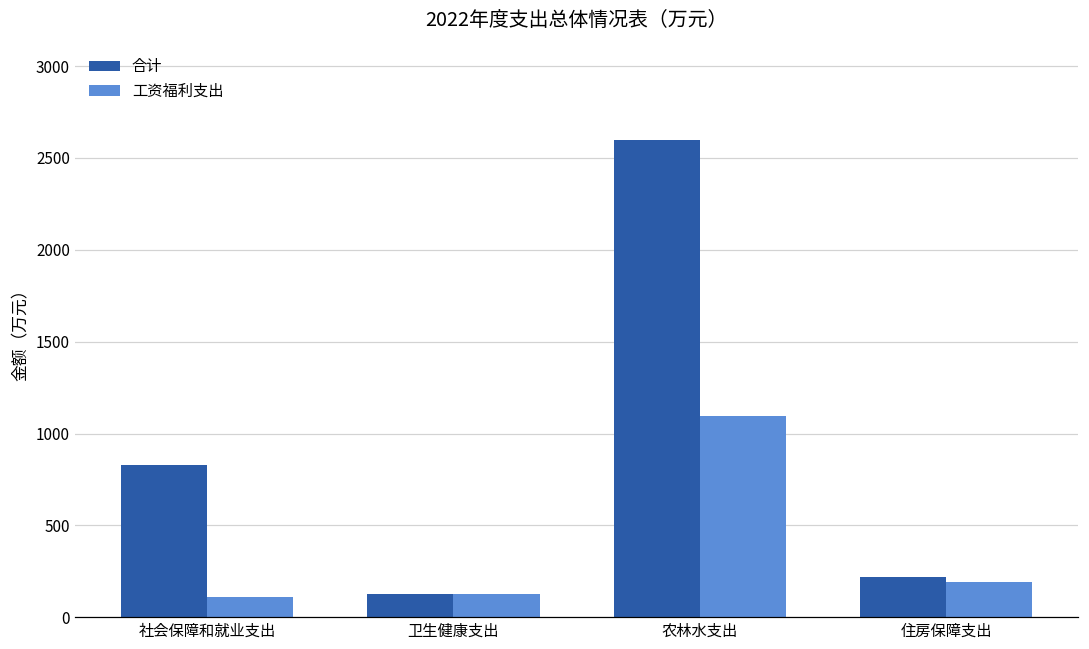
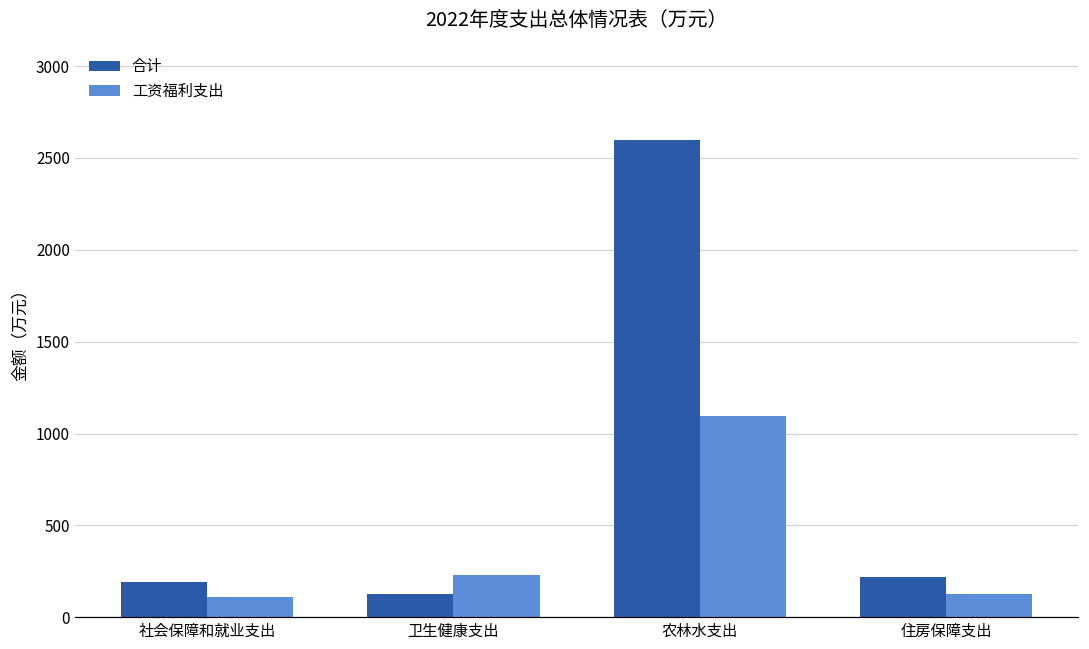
  {
    "合计": {
-     "社会保障和就业支出": 830,
+     "社会保障和就业支出": 190,
      "卫生健康支出": 130,
      "农林水支出": 2600,
      "住房保障支出": 220
    },
    "工资福利支出": {
      "社会保障和就业支出": 110,
-     "卫生健康支出": 130,
+     "卫生健康支出": 230,
      "农林水支出": 1100,
-     "住房保障支出": 190
+     "住房保障支出": 130
    }
  }
